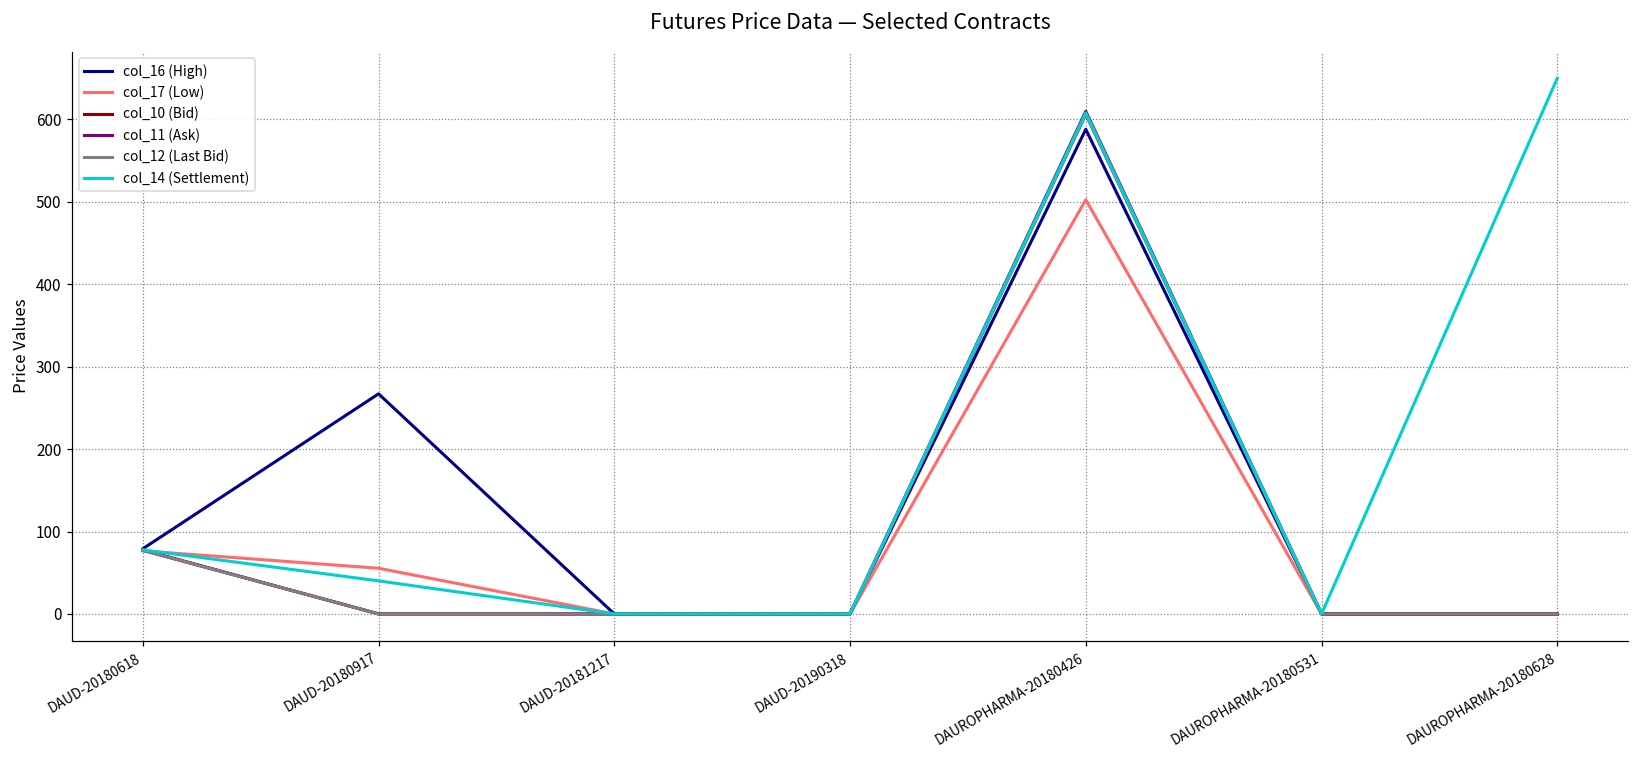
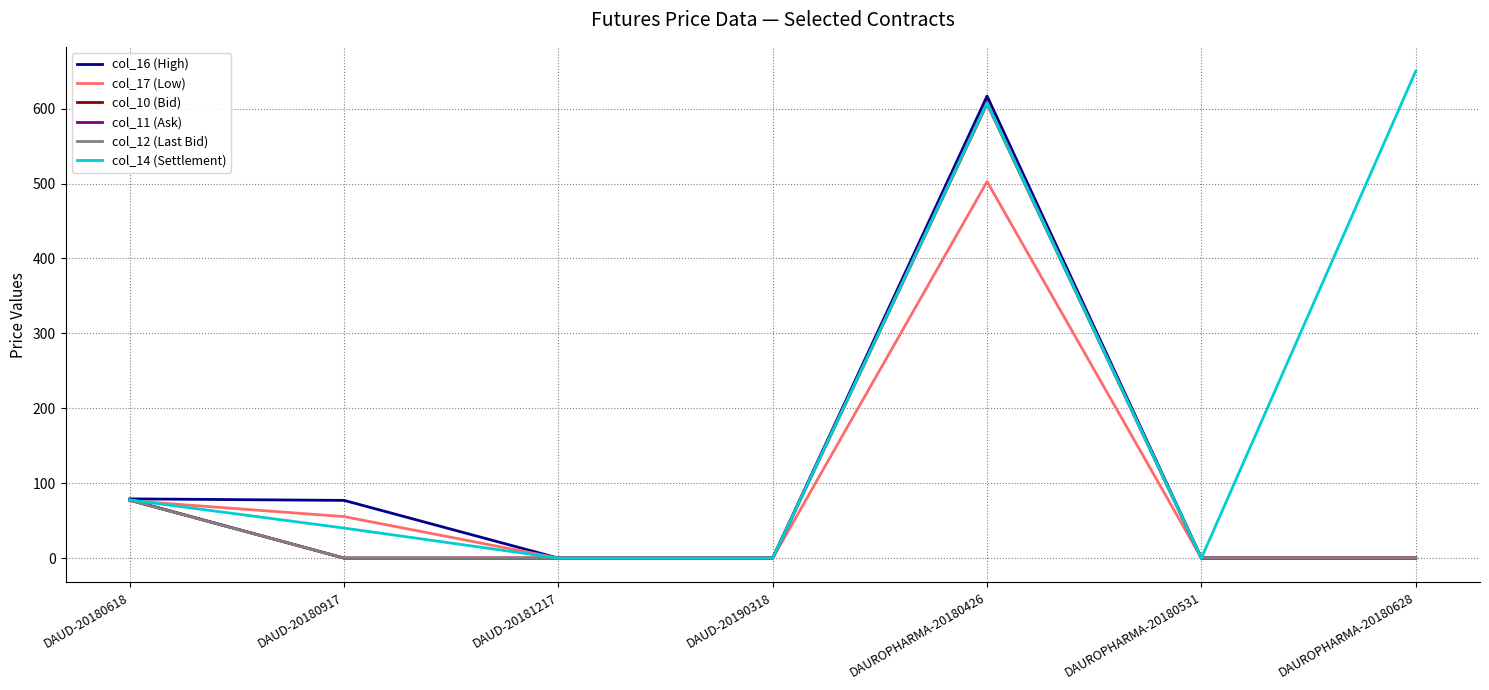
  {
    "col_16 (High)": {
-     "DAUD-20180917": 270,
-     "DAUROPHARMA-20180426": 590
+     "DAUD-20180917": 80,
+     "DAUROPHARMA-20180426": 620
    },
    "col_17 (Low)": {
      "DAUD-20180917": 60,
      "DAUROPHARMA-20180426": 500
    },
    "col_14 (Settlement)": {
      "DAUD-20180917": 40,
      "DAUROPHARMA-20180628": 650
    }
  }
